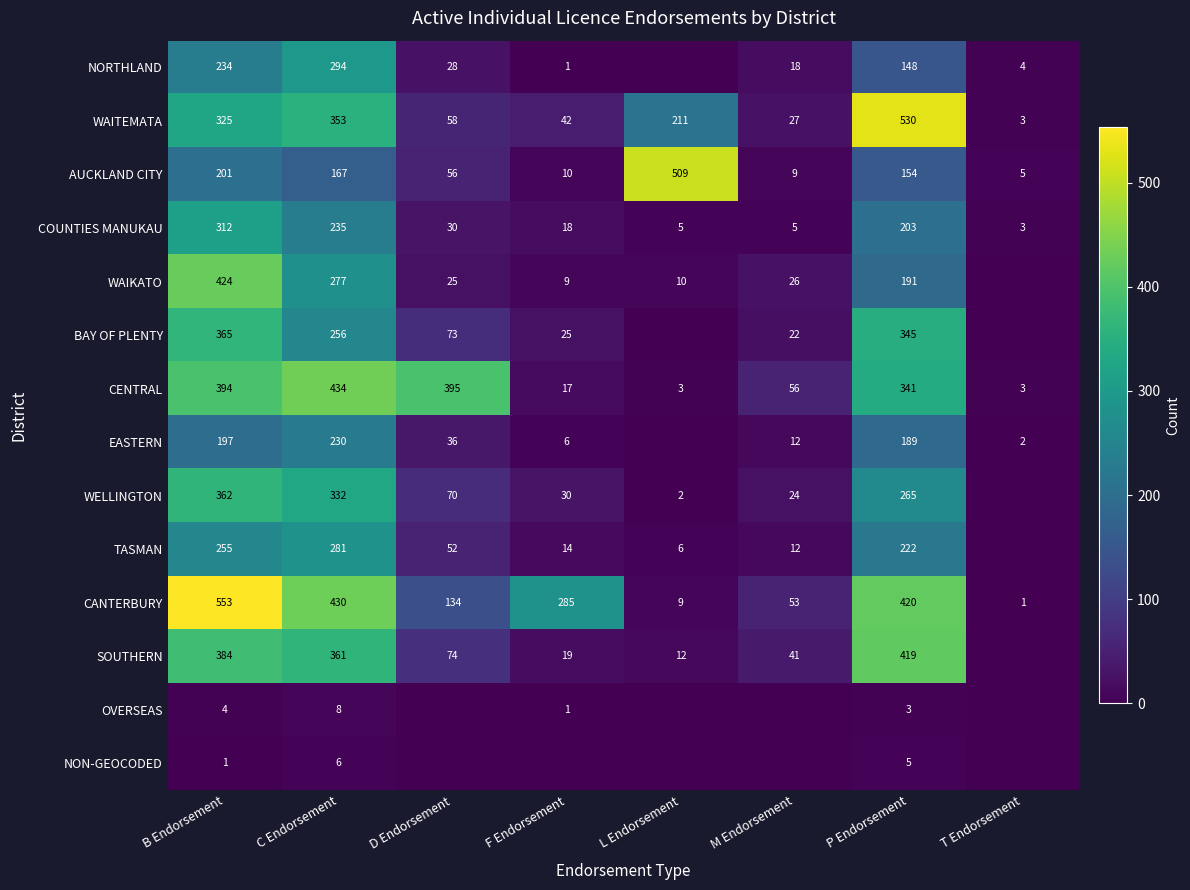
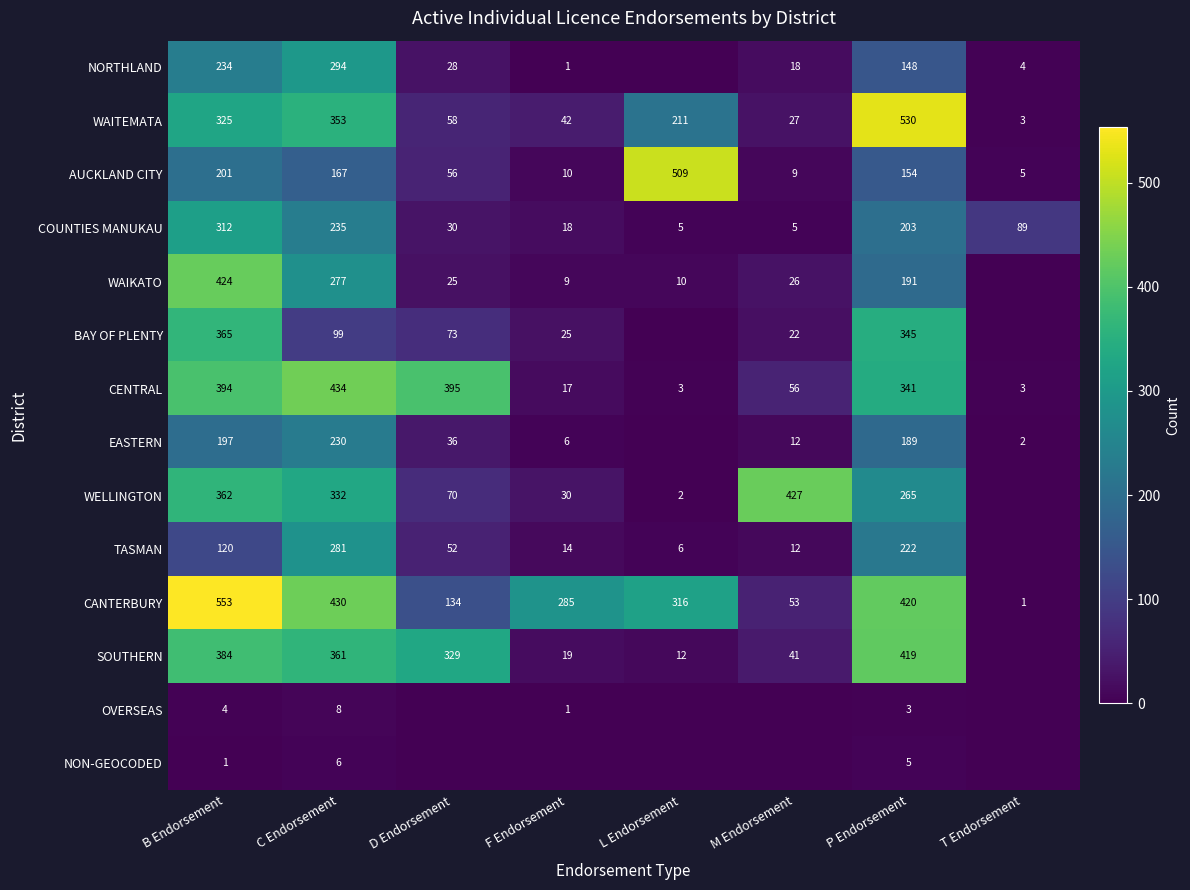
  {
    "NORTHLAND": {
      "B Endorsement": 234,
      "C Endorsement": 294,
      "D Endorsement": 28,
      "F Endorsement": 1,
      "M Endorsement": 18,
      "P Endorsement": 148,
      "T Endorsement": 4
    },
    "WAITEMATA": {
      "B Endorsement": 325,
      "C Endorsement": 353,
      "D Endorsement": 58,
      "F Endorsement": 42,
      "L Endorsement": 211,
      "M Endorsement": 27,
      "P Endorsement": 530,
      "T Endorsement": 3
    },
    "AUCKLAND CITY": {
      "B Endorsement": 201,
      "C Endorsement": 167,
      "D Endorsement": 56,
      "F Endorsement": 10,
      "L Endorsement": 509,
      "M Endorsement": 9,
      "P Endorsement": 154,
      "T Endorsement": 5
    },
    "COUNTIES MANUKAU": {
      "B Endorsement": 312,
      "C Endorsement": 235,
      "D Endorsement": 30,
      "F Endorsement": 18,
      "L Endorsement": 5,
      "M Endorsement": 5,
      "P Endorsement": 203,
-     "T Endorsement": 3
+     "T Endorsement": 89
    },
    "WAIKATO": {
      "B Endorsement": 424,
      "C Endorsement": 277,
      "D Endorsement": 25,
      "F Endorsement": 9,
      "L Endorsement": 10,
      "M Endorsement": 26,
      "P Endorsement": 191
    },
    "BAY OF PLENTY": {
      "B Endorsement": 365,
-     "C Endorsement": 256,
+     "C Endorsement": 99,
      "D Endorsement": 73,
      "F Endorsement": 25,
      "M Endorsement": 22,
      "P Endorsement": 345
    },
    "CENTRAL": {
      "B Endorsement": 394,
      "C Endorsement": 434,
      "D Endorsement": 395,
      "F Endorsement": 17,
      "L Endorsement": 3,
      "M Endorsement": 56,
      "P Endorsement": 341,
      "T Endorsement": 3
    },
    "EASTERN": {
      "B Endorsement": 197,
      "C Endorsement": 230,
      "D Endorsement": 36,
      "F Endorsement": 6,
      "M Endorsement": 12,
      "P Endorsement": 189,
      "T Endorsement": 2
    },
    "WELLINGTON": {
      "B Endorsement": 362,
      "C Endorsement": 332,
      "D Endorsement": 70,
      "F Endorsement": 30,
      "L Endorsement": 2,
-     "M Endorsement": 24,
+     "M Endorsement": 427,
      "P Endorsement": 265
    },
    "TASMAN": {
-     "B Endorsement": 255,
+     "B Endorsement": 120,
      "C Endorsement": 281,
      "D Endorsement": 52,
      "F Endorsement": 14,
      "L Endorsement": 6,
      "M Endorsement": 12,
      "P Endorsement": 222
    },
    "CANTERBURY": {
      "B Endorsement": 553,
      "C Endorsement": 430,
      "D Endorsement": 134,
      "F Endorsement": 285,
-     "L Endorsement": 9,
+     "L Endorsement": 316,
      "M Endorsement": 53,
      "P Endorsement": 420,
      "T Endorsement": 1
    },
    "SOUTHERN": {
      "B Endorsement": 384,
      "C Endorsement": 361,
-     "D Endorsement": 74,
+     "D Endorsement": 329,
      "F Endorsement": 19,
      "L Endorsement": 12,
      "M Endorsement": 41,
      "P Endorsement": 419
    },
    "OVERSEAS": {
      "B Endorsement": 4,
      "C Endorsement": 8,
      "F Endorsement": 1,
      "P Endorsement": 3
    },
    "NON-GEOCODED": {
      "B Endorsement": 1,
      "C Endorsement": 6,
      "P Endorsement": 5
    }
  }
